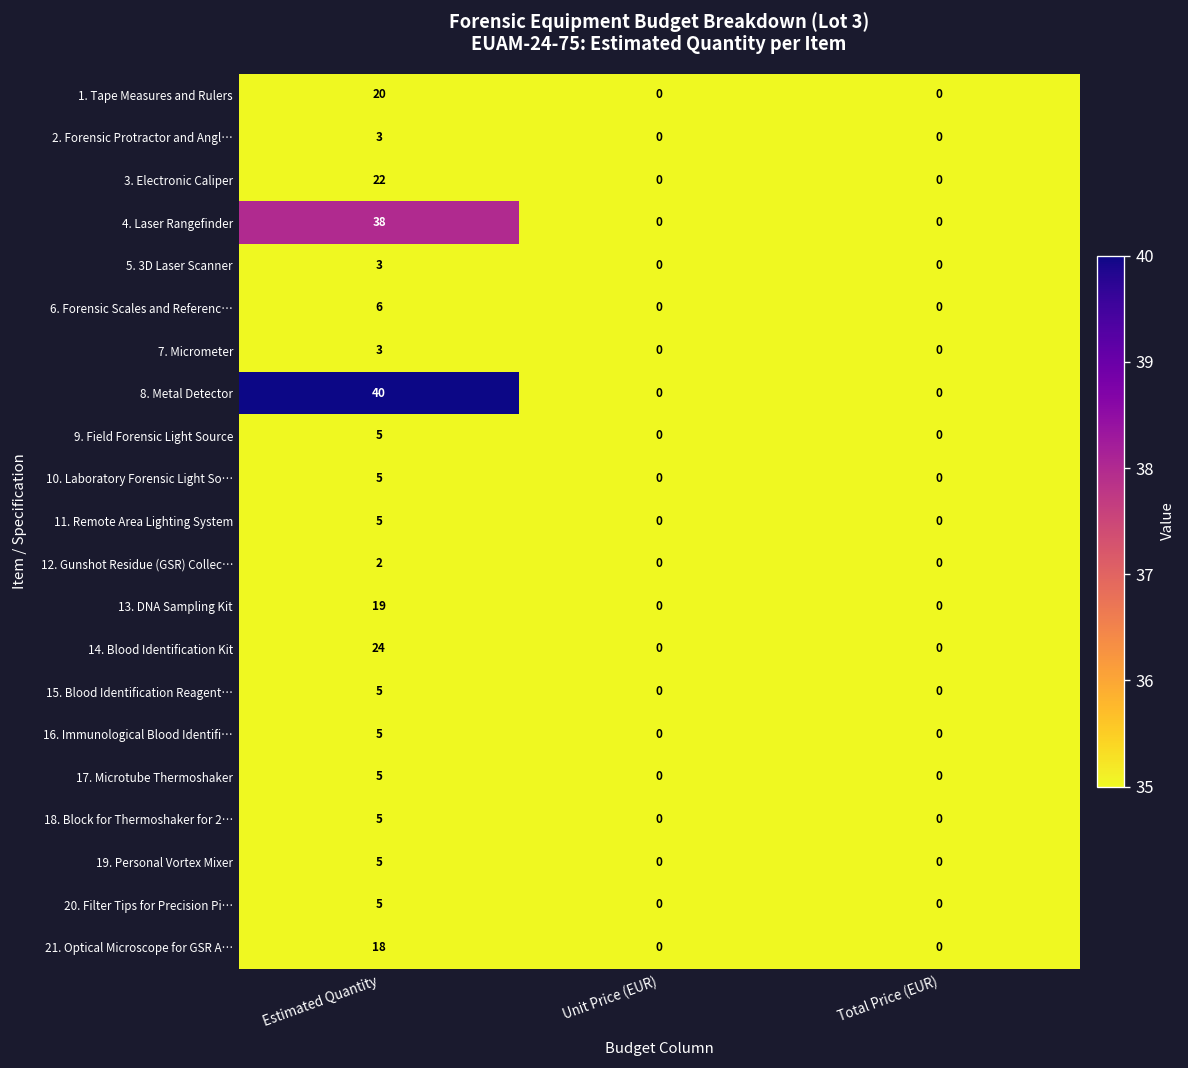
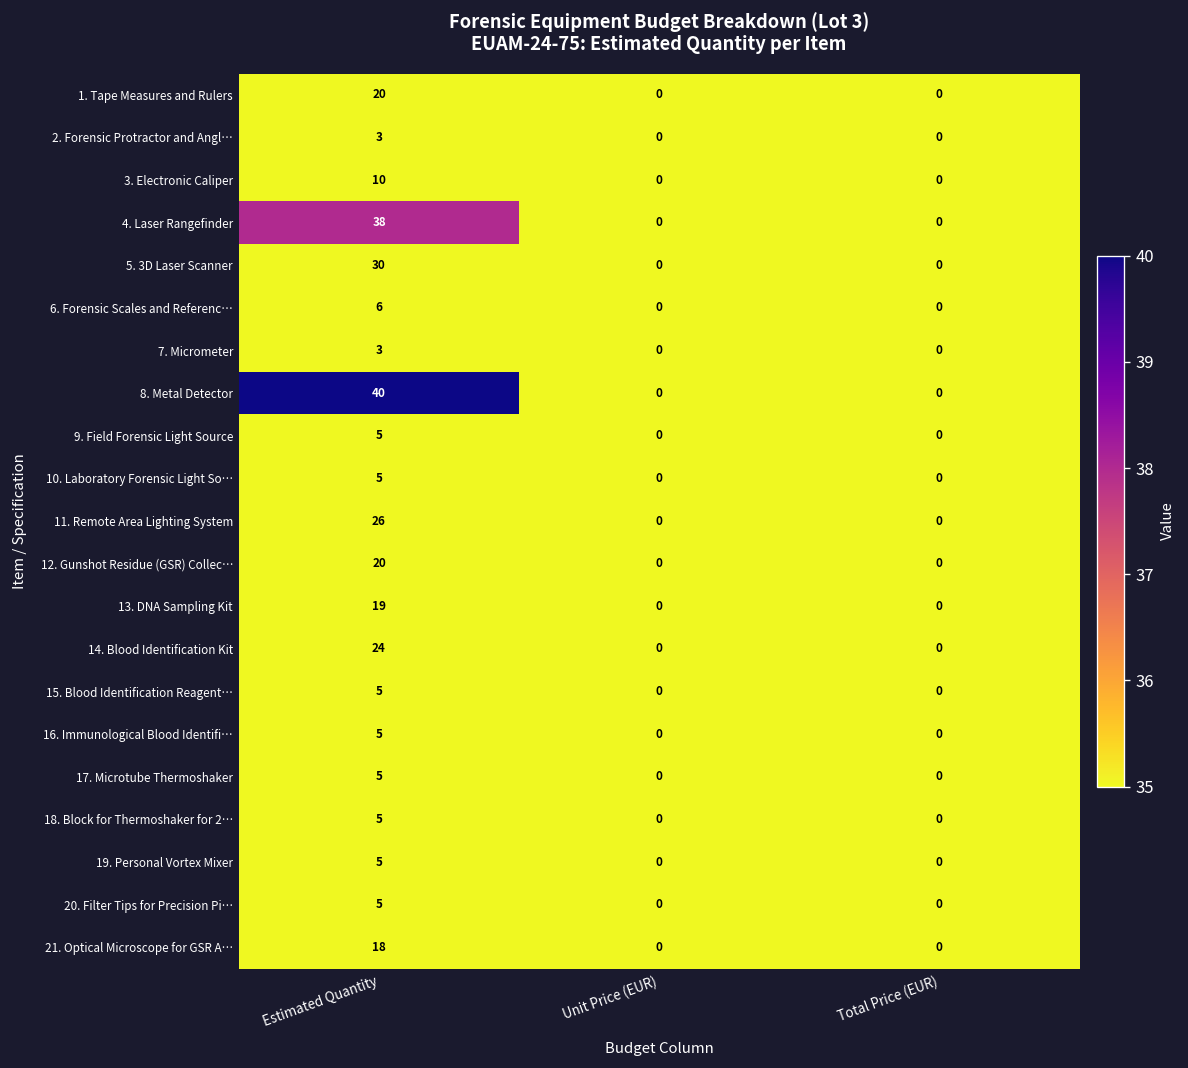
  {
    "1. Tape Measures and Rulers": {
      "Estimated Quantity": 20,
      "Unit Price (EUR)": 0,
      "Total Price (EUR)": 0
    },
    "2. Forensic Protractor and Angl…": {
      "Estimated Quantity": 3,
      "Unit Price (EUR)": 0,
      "Total Price (EUR)": 0
    },
    "3. Electronic Caliper": {
-     "Estimated Quantity": 22,
+     "Estimated Quantity": 10,
      "Unit Price (EUR)": 0,
      "Total Price (EUR)": 0
    },
    "4. Laser Rangefinder": {
      "Estimated Quantity": 38,
      "Unit Price (EUR)": 0,
      "Total Price (EUR)": 0
    },
    "5. 3D Laser Scanner": {
-     "Estimated Quantity": 3,
+     "Estimated Quantity": 30,
      "Unit Price (EUR)": 0,
      "Total Price (EUR)": 0
    },
    "6. Forensic Scales and Referenc…": {
      "Estimated Quantity": 6,
      "Unit Price (EUR)": 0,
      "Total Price (EUR)": 0
    },
    "7. Micrometer": {
      "Estimated Quantity": 3,
      "Unit Price (EUR)": 0,
      "Total Price (EUR)": 0
    },
    "8. Metal Detector": {
      "Estimated Quantity": 40,
      "Unit Price (EUR)": 0,
      "Total Price (EUR)": 0
    },
    "9. Field Forensic Light Source": {
      "Estimated Quantity": 5,
      "Unit Price (EUR)": 0,
      "Total Price (EUR)": 0
    },
    "10. Laboratory Forensic Light So…": {
      "Estimated Quantity": 5,
      "Unit Price (EUR)": 0,
      "Total Price (EUR)": 0
    },
    "11. Remote Area Lighting System": {
-     "Estimated Quantity": 5,
+     "Estimated Quantity": 26,
      "Unit Price (EUR)": 0,
      "Total Price (EUR)": 0
    },
    "12. Gunshot Residue (GSR) Collec…": {
-     "Estimated Quantity": 2,
+     "Estimated Quantity": 20,
      "Unit Price (EUR)": 0,
      "Total Price (EUR)": 0
    },
    "13. DNA Sampling Kit": {
      "Estimated Quantity": 19,
      "Unit Price (EUR)": 0,
      "Total Price (EUR)": 0
    },
    "14. Blood Identification Kit": {
      "Estimated Quantity": 24,
      "Unit Price (EUR)": 0,
      "Total Price (EUR)": 0
    },
    "15. Blood Identification Reagent…": {
      "Estimated Quantity": 5,
      "Unit Price (EUR)": 0,
      "Total Price (EUR)": 0
    },
    "16. Immunological Blood Identifi…": {
      "Estimated Quantity": 5,
      "Unit Price (EUR)": 0,
      "Total Price (EUR)": 0
    },
    "17. Microtube Thermoshaker": {
      "Estimated Quantity": 5,
      "Unit Price (EUR)": 0,
      "Total Price (EUR)": 0
    },
    "18. Block for Thermoshaker for 2…": {
      "Estimated Quantity": 5,
      "Unit Price (EUR)": 0,
      "Total Price (EUR)": 0
    },
    "19. Personal Vortex Mixer": {
      "Estimated Quantity": 5,
      "Unit Price (EUR)": 0,
      "Total Price (EUR)": 0
    },
    "20. Filter Tips for Precision Pi…": {
      "Estimated Quantity": 5,
      "Unit Price (EUR)": 0,
      "Total Price (EUR)": 0
    },
    "21. Optical Microscope for GSR A…": {
      "Estimated Quantity": 18,
      "Unit Price (EUR)": 0,
      "Total Price (EUR)": 0
    }
  }
